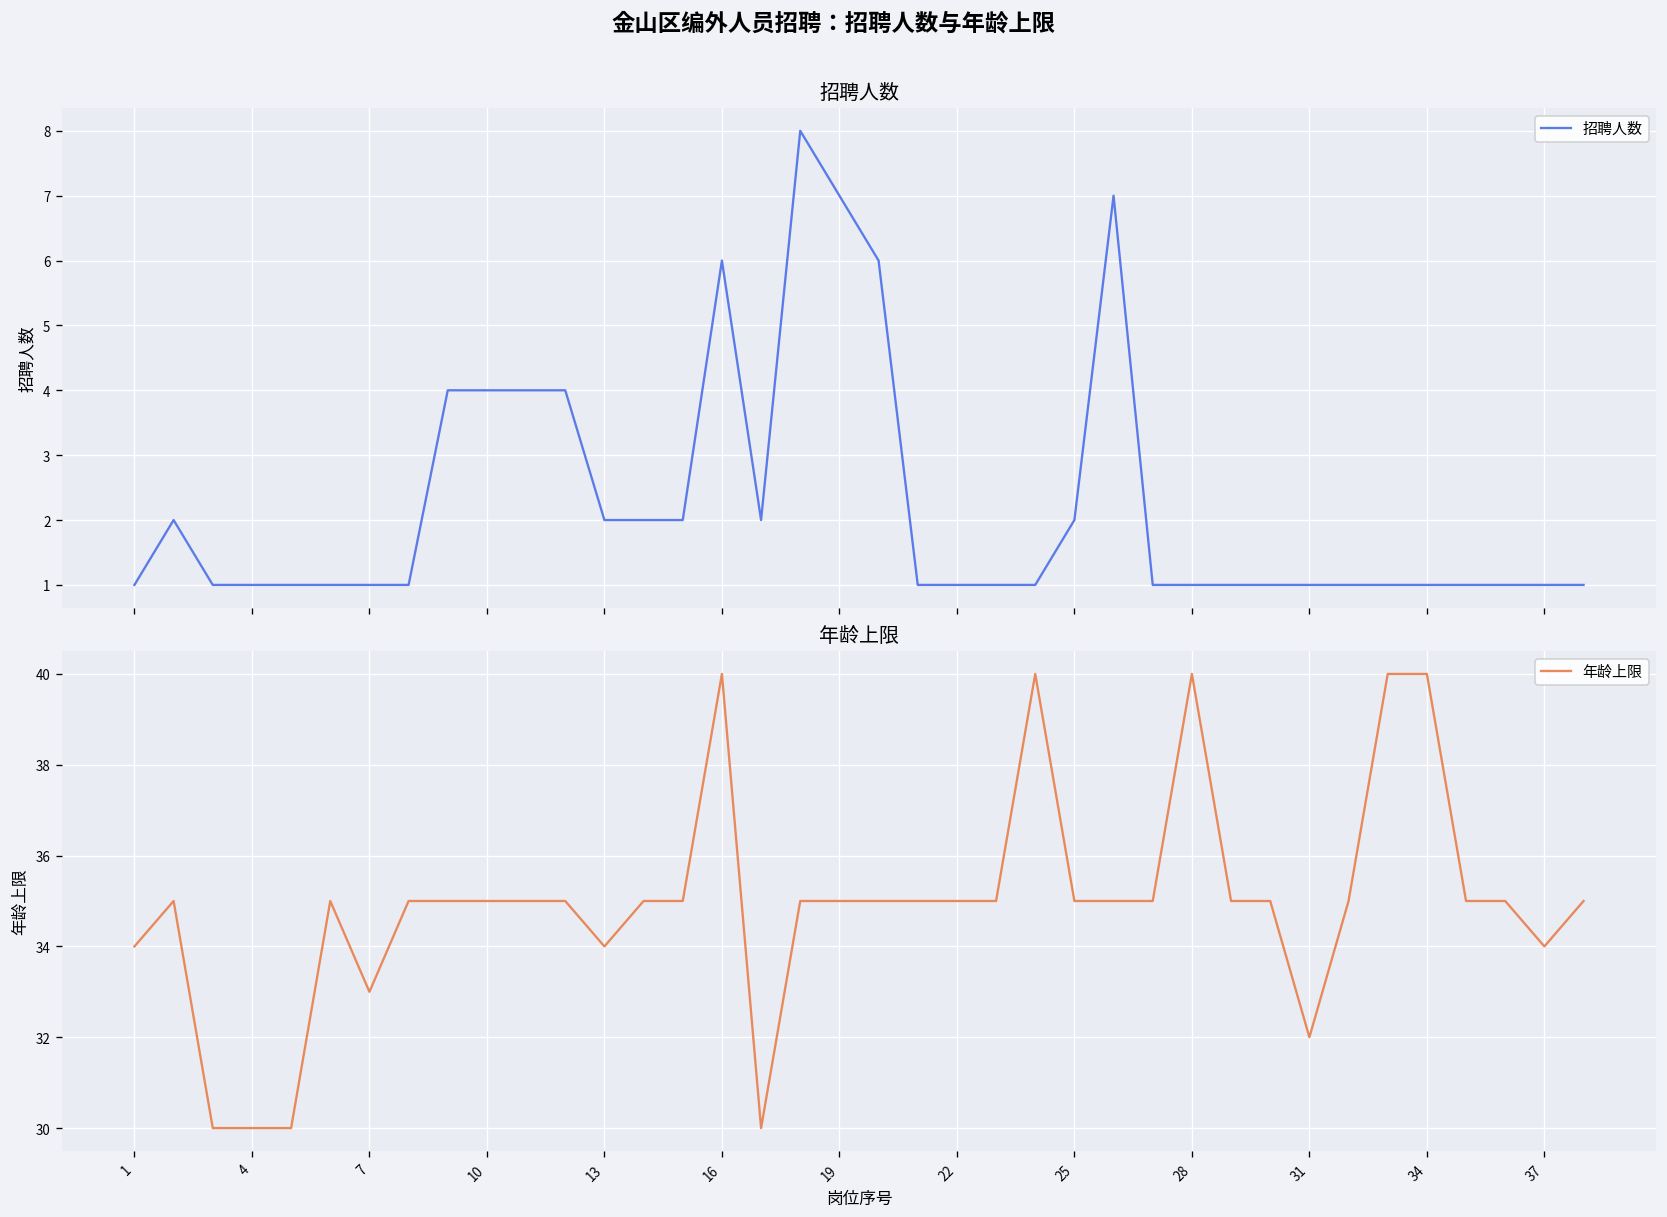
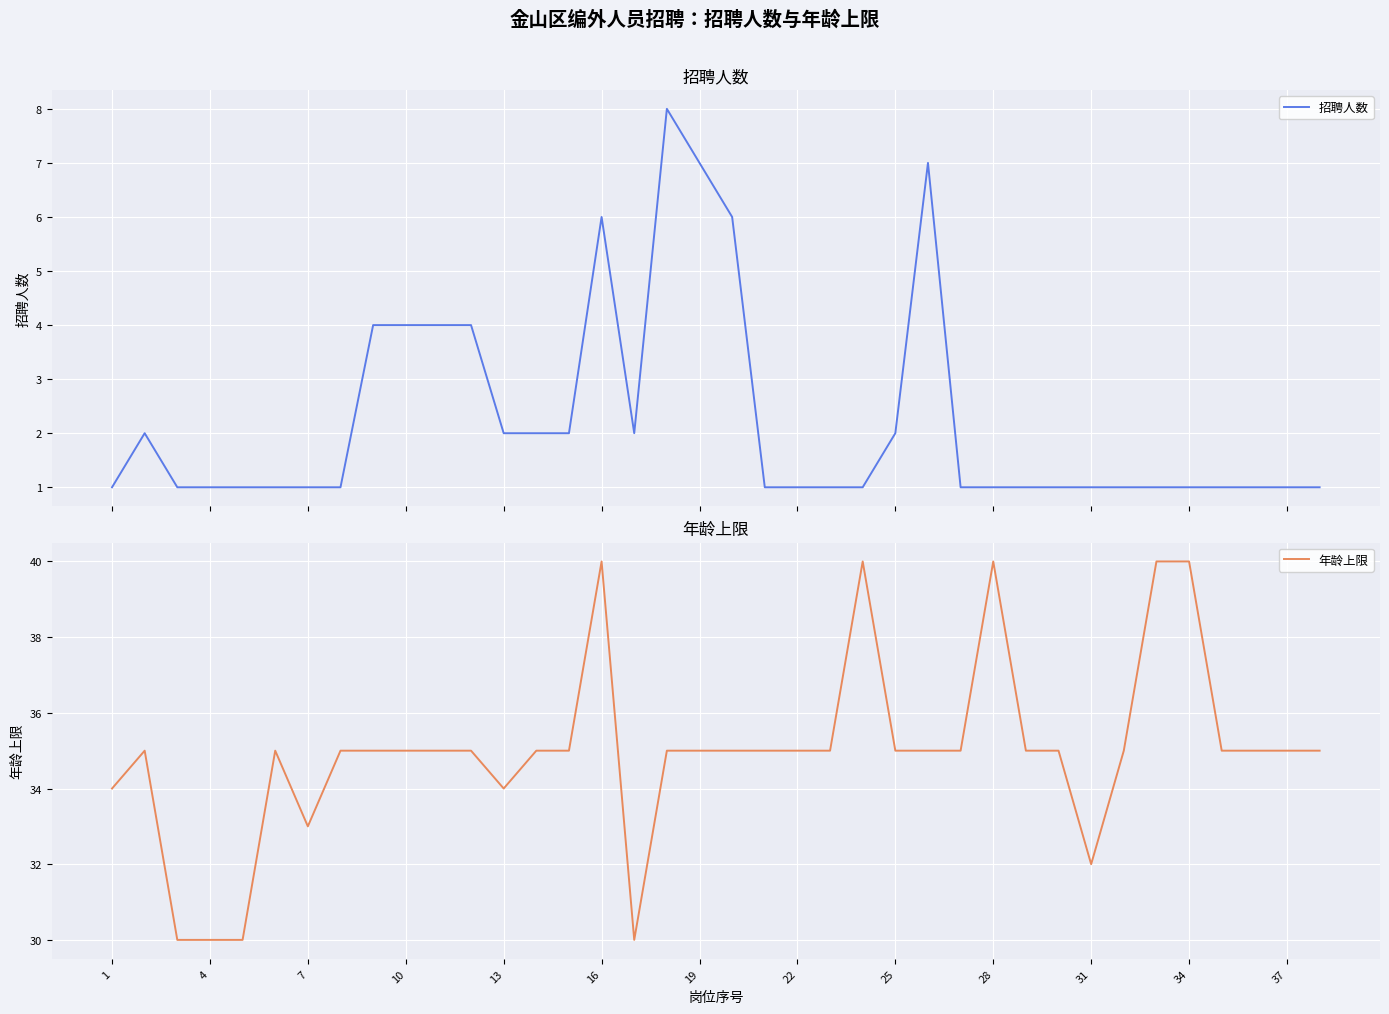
  {
    "年龄上限": {
      "1": 34,
      "4": 30,
      "7": 33,
      "10": 35,
      "13": 34,
      "16": 40,
      "19": 35,
      "22": 35,
      "25": 35,
      "28": 40,
      "31": 32,
      "34": 40,
-     "37": 34
+     "37": 35
    }
  }
